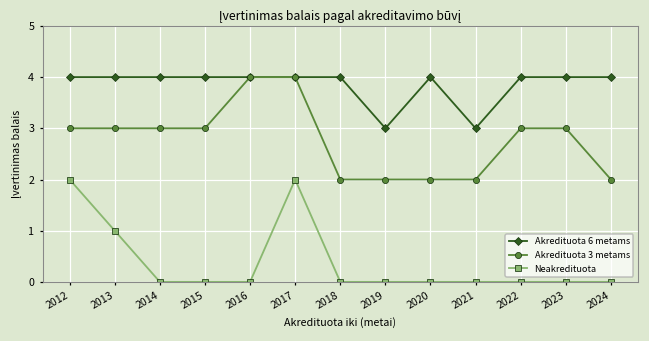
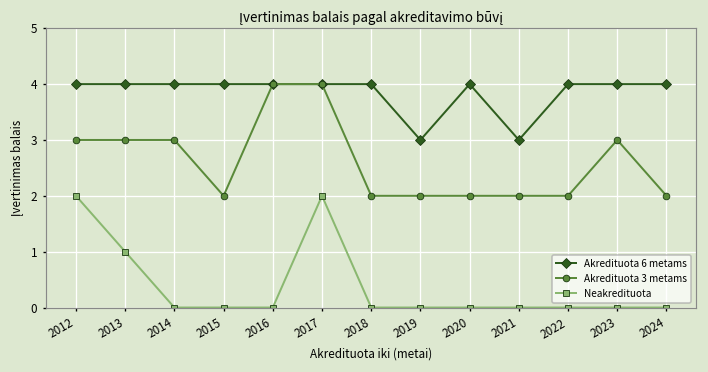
  {
    "Akredituota 6 metams": {
      "2012": 4,
      "2013": 4,
      "2014": 4,
      "2015": 4,
      "2018": 4,
      "2019": 3,
      "2020": 4,
      "2021": 3,
      "2022": 4,
      "2023": 4,
      "2024": 4
    },
    "Akredituota 3 metams": {
      "2012": 3,
      "2013": 3,
      "2014": 3,
-     "2015": 3,
+     "2015": 2,
      "2018": 2,
      "2019": 2,
      "2020": 2,
      "2021": 2,
-     "2022": 3,
+     "2022": 2,
      "2023": 3,
      "2024": 2
    },
    "Neakredituota": {
      "2012": 2,
      "2013": 1,
      "2014": 0,
      "2015": 0,
      "2016": 0,
      "2017": 2,
      "2018": 0,
      "2019": 0,
      "2020": 0,
      "2021": 0,
      "2022": 0,
      "2023": 0,
      "2024": 0
    }
  }
